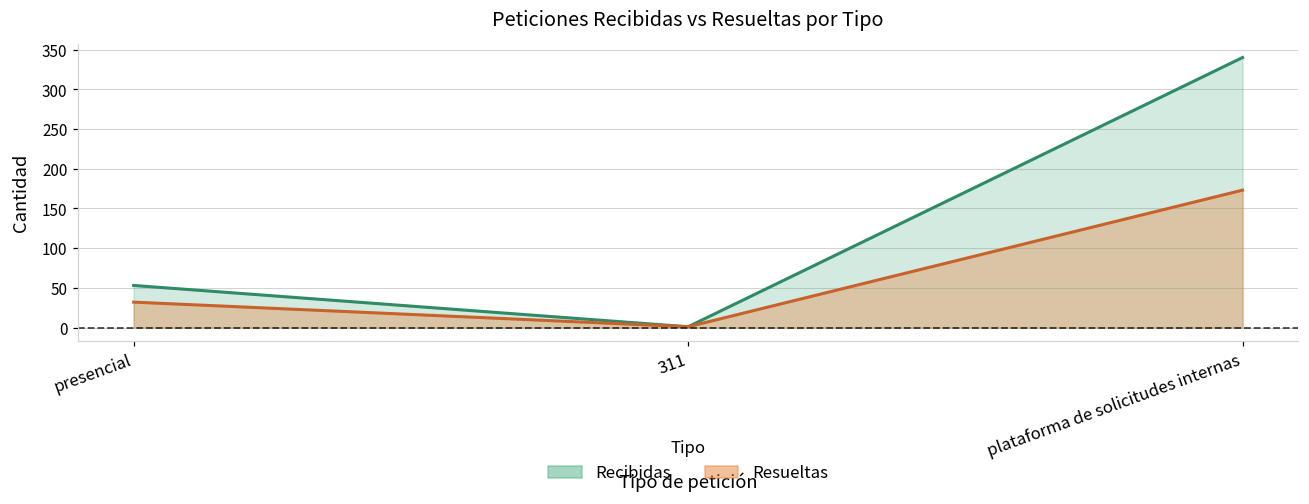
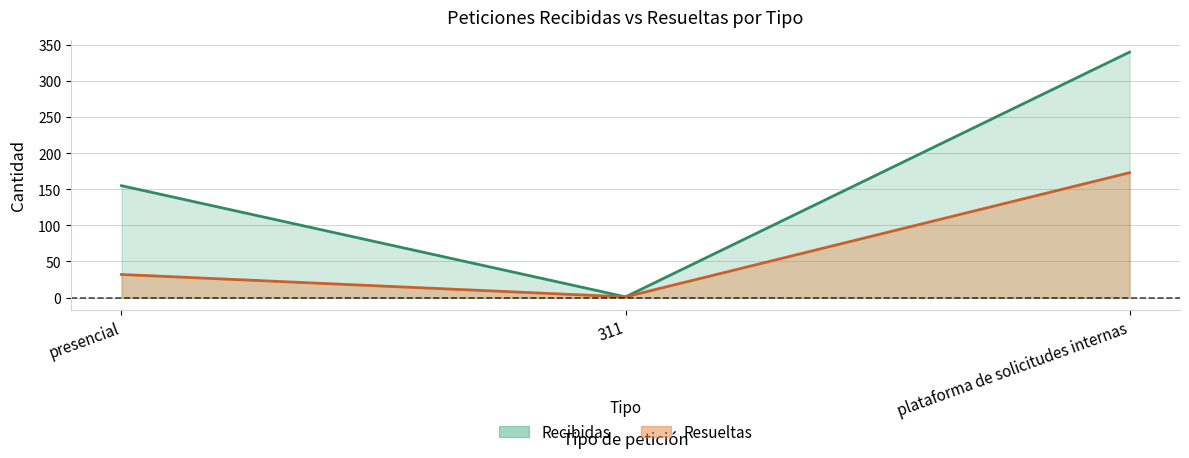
  {
    "Recibidas": {
-     "presencial": 50,
+     "presencial": 160,
      "plataforma de solicitudes internas": 340
    },
    "Resueltas": {
      "presencial": 30,
      "plataforma de solicitudes internas": 170
    }
  }
